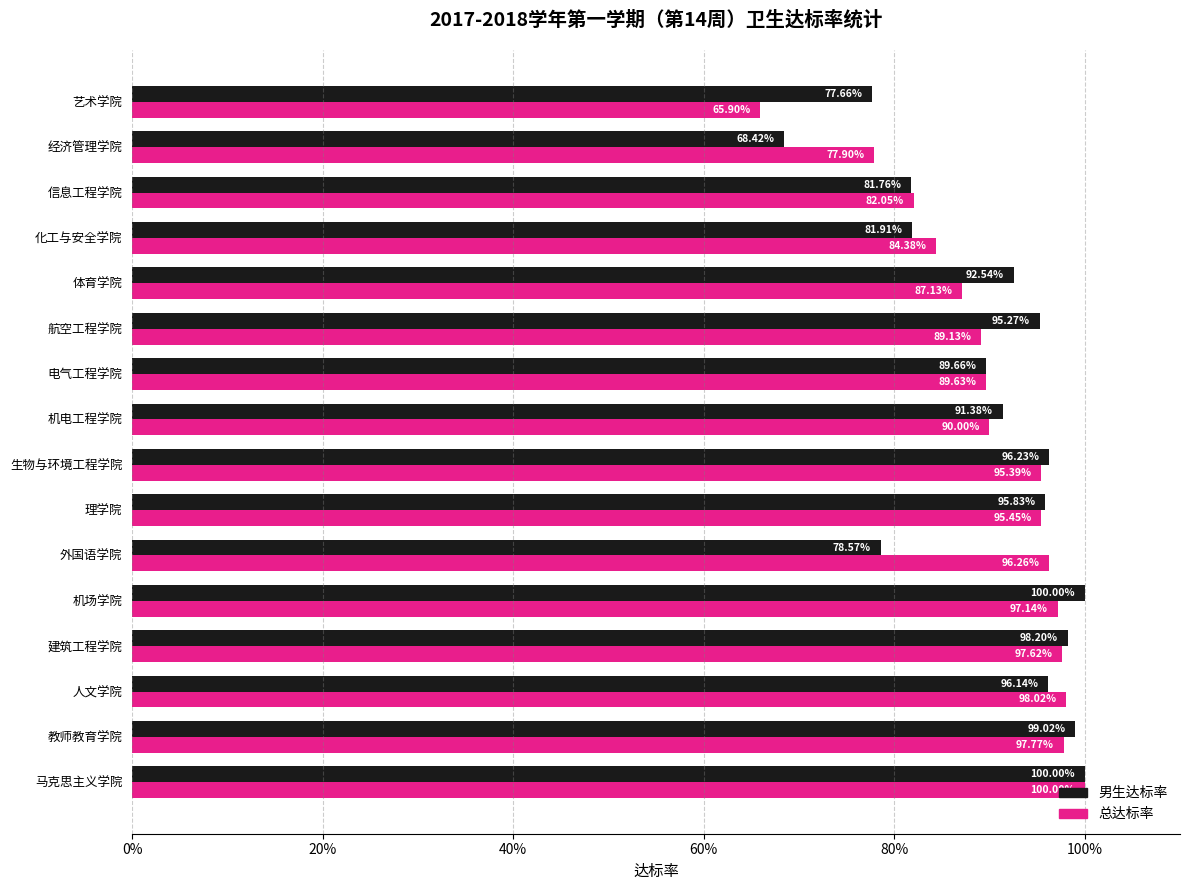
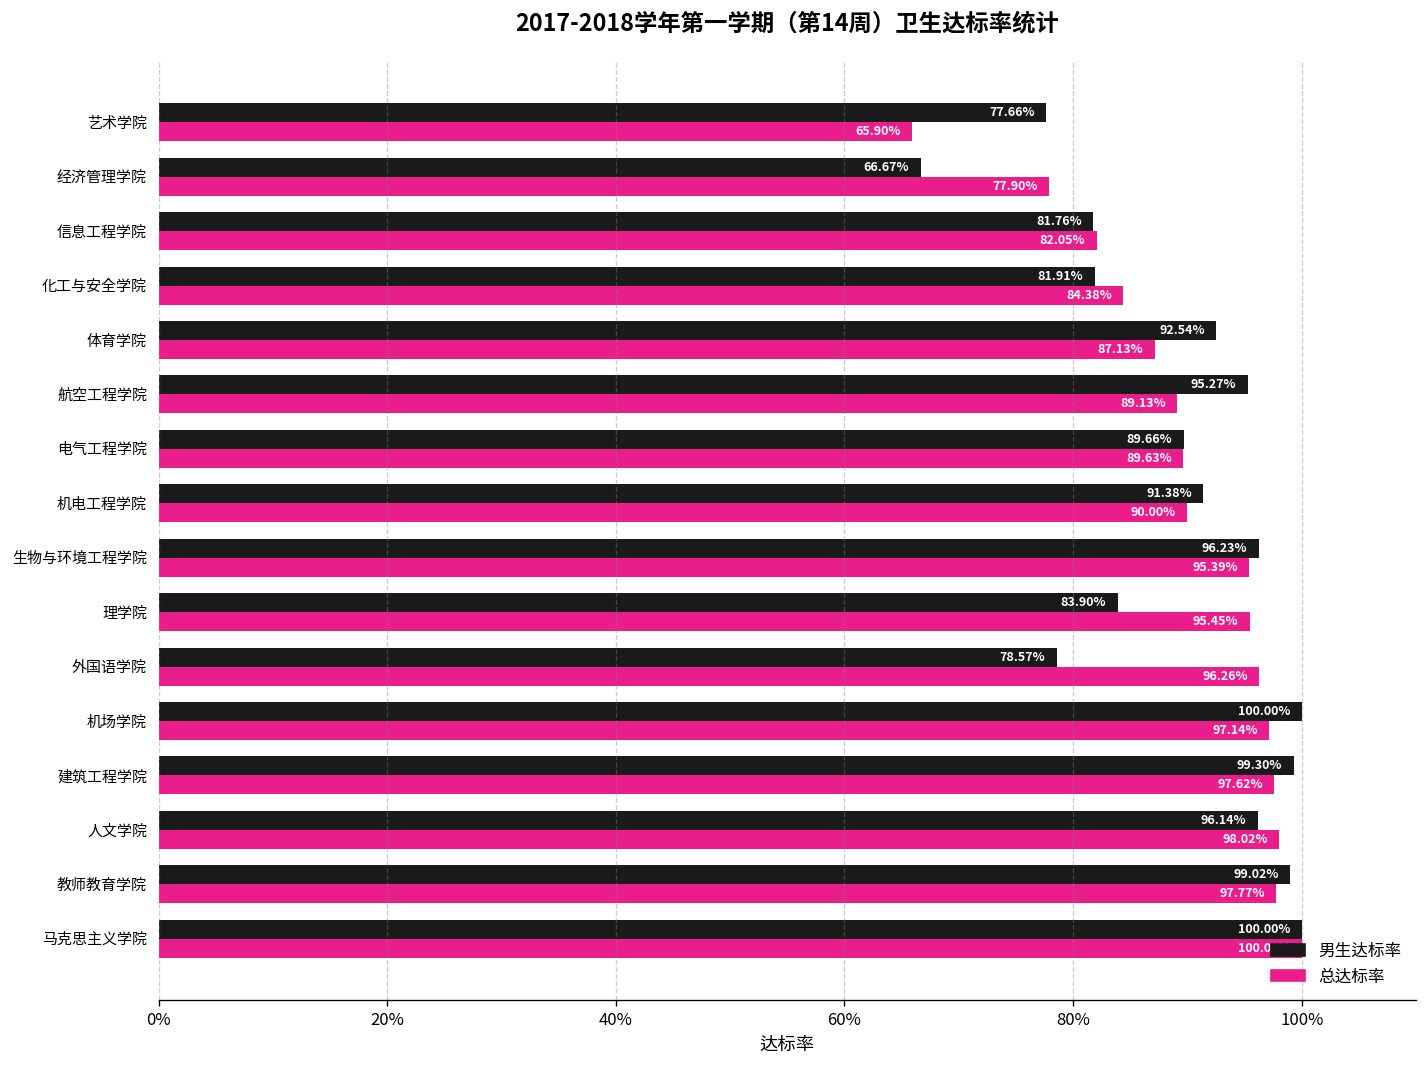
  {
    "男生达标率": {
      "艺术学院": "77.66%",
-     "经济管理学院": "68.42%",
+     "经济管理学院": "66.67%",
      "信息工程学院": "81.76%",
      "化工与安全学院": "81.91%",
      "体育学院": "92.54%",
      "航空工程学院": "95.27%",
      "电气工程学院": "89.66%",
      "机电工程学院": "91.38%",
      "生物与环境工程学院": "96.23%",
-     "理学院": "95.83%",
+     "理学院": "83.90%",
      "外国语学院": "78.57%",
      "机场学院": "100.00%",
-     "建筑工程学院": "98.20%",
+     "建筑工程学院": "99.30%",
      "人文学院": "96.14%",
      "教师教育学院": "99.02%",
      "马克思主义学院": "100.00%"
    },
    "总达标率": {
      "艺术学院": "65.90%",
      "经济管理学院": "77.90%",
      "信息工程学院": "82.05%",
      "化工与安全学院": "84.38%",
      "体育学院": "87.13%",
      "航空工程学院": "89.13%",
      "电气工程学院": "89.63%",
      "机电工程学院": "90.00%",
      "生物与环境工程学院": "95.39%",
      "理学院": "95.45%",
      "外国语学院": "96.26%",
      "机场学院": "97.14%",
      "建筑工程学院": "97.62%",
      "人文学院": "98.02%",
      "教师教育学院": "97.77%",
      "马克思主义学院": "100.00%"
    }
  }
